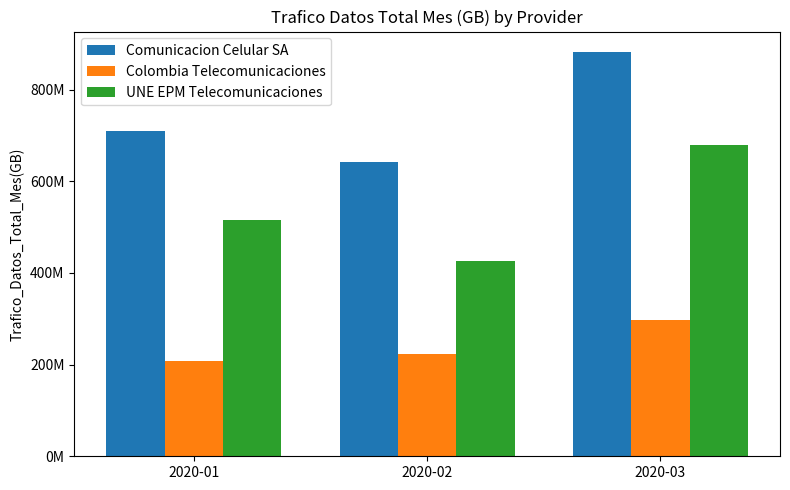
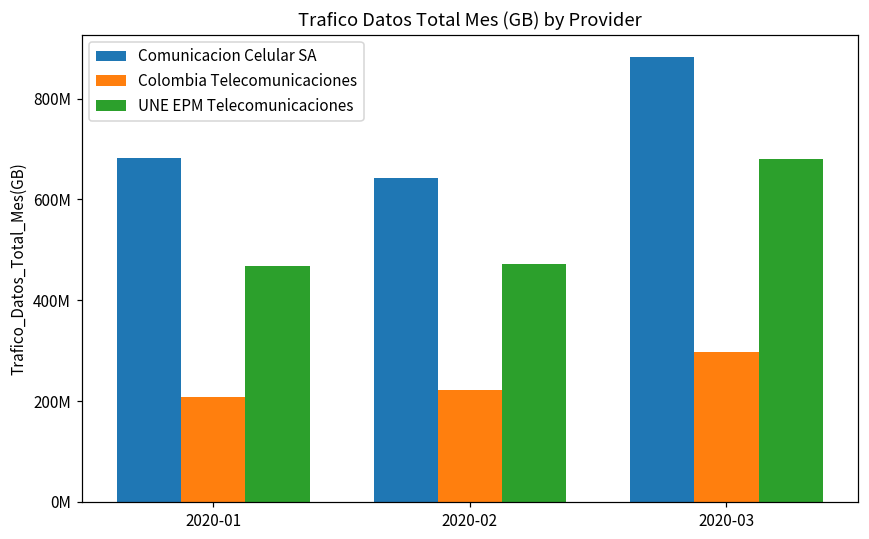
  {
    "Comunicacion Celular SA": {
-     "2020-01": 710000000,
+     "2020-01": 680000000,
      "2020-02": 640000000,
      "2020-03": 880000000
    },
    "Colombia Telecomunicaciones": {
      "2020-01": 210000000,
      "2020-02": 220000000,
      "2020-03": 300000000
    },
    "UNE EPM Telecomunicaciones": {
-     "2020-01": 520000000,
-     "2020-02": 430000000,
+     "2020-01": 470000000,
+     "2020-02": 470000000,
      "2020-03": 680000000
    }
  }
